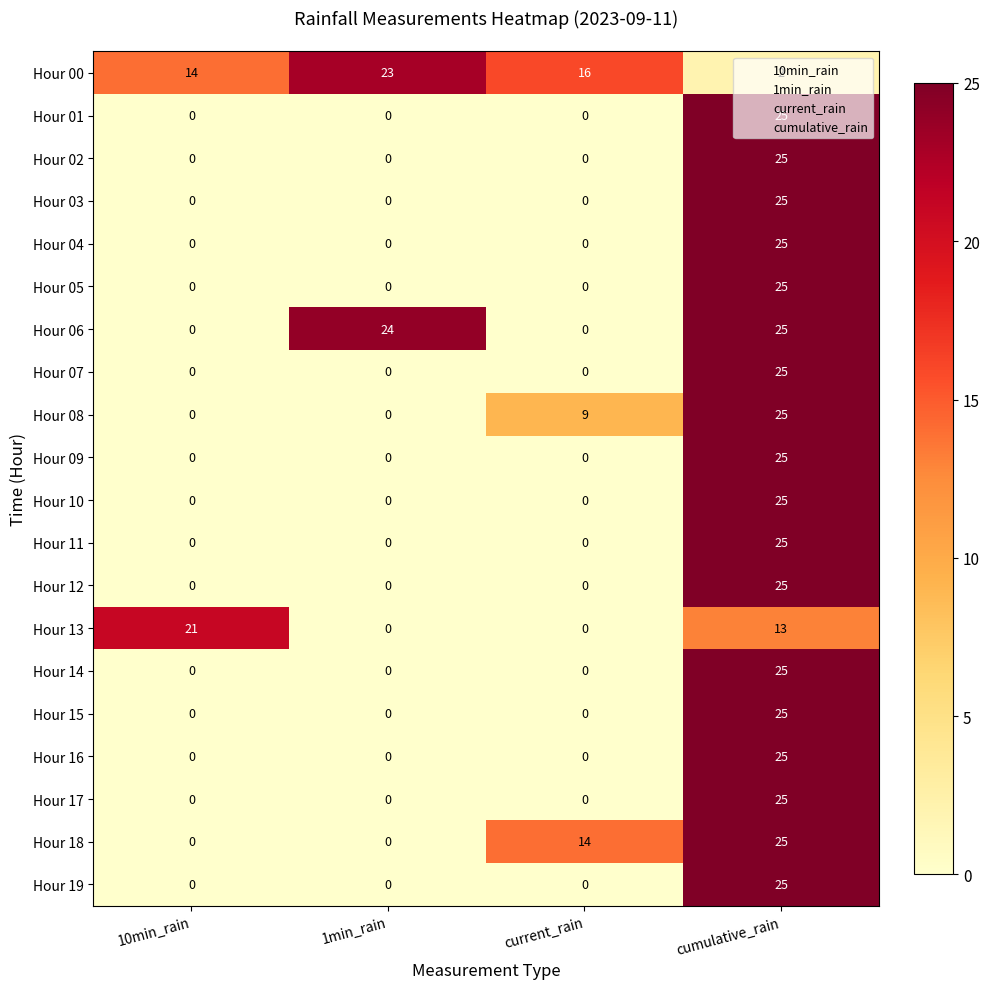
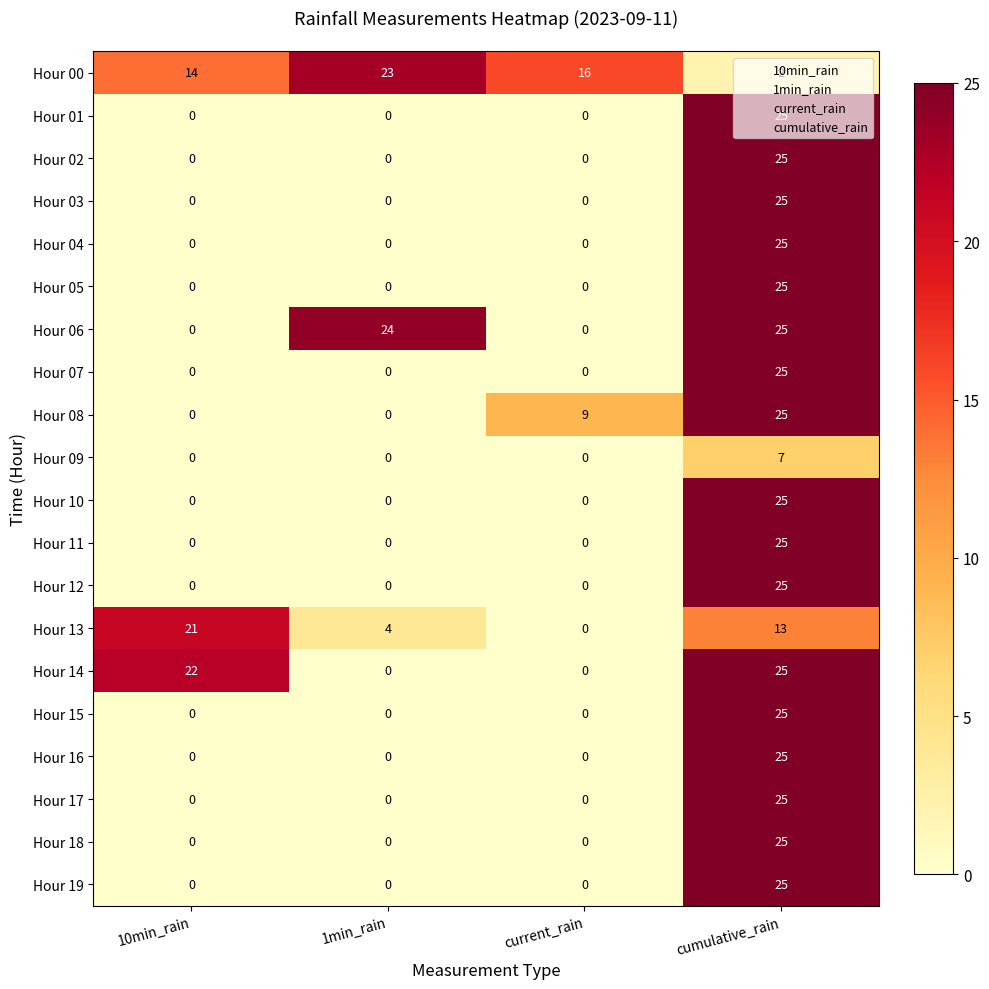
  {
    "Hour 00": {
      "10min_rain": 14,
      "1min_rain": 23,
      "current_rain": 16
    },
    "Hour 01": {
      "10min_rain": 0,
      "1min_rain": 0,
      "current_rain": 0
    },
    "Hour 02": {
      "10min_rain": 0,
      "1min_rain": 0,
      "current_rain": 0,
      "cumulative_rain": 25
    },
    "Hour 03": {
      "10min_rain": 0,
      "1min_rain": 0,
      "current_rain": 0,
      "cumulative_rain": 25
    },
    "Hour 04": {
      "10min_rain": 0,
      "1min_rain": 0,
      "current_rain": 0,
      "cumulative_rain": 25
    },
    "Hour 05": {
      "10min_rain": 0,
      "1min_rain": 0,
      "current_rain": 0,
      "cumulative_rain": 25
    },
    "Hour 06": {
      "10min_rain": 0,
      "1min_rain": 24,
      "current_rain": 0,
      "cumulative_rain": 25
    },
    "Hour 07": {
      "10min_rain": 0,
      "1min_rain": 0,
      "current_rain": 0,
      "cumulative_rain": 25
    },
    "Hour 08": {
      "10min_rain": 0,
      "1min_rain": 0,
      "current_rain": 9,
      "cumulative_rain": 25
    },
    "Hour 09": {
      "10min_rain": 0,
      "1min_rain": 0,
      "current_rain": 0,
-     "cumulative_rain": 25
+     "cumulative_rain": 7
    },
    "Hour 10": {
      "10min_rain": 0,
      "1min_rain": 0,
      "current_rain": 0,
      "cumulative_rain": 25
    },
    "Hour 11": {
      "10min_rain": 0,
      "1min_rain": 0,
      "current_rain": 0,
      "cumulative_rain": 25
    },
    "Hour 12": {
      "10min_rain": 0,
      "1min_rain": 0,
      "current_rain": 0,
      "cumulative_rain": 25
    },
    "Hour 13": {
      "10min_rain": 21,
-     "1min_rain": 0,
+     "1min_rain": 4,
      "current_rain": 0,
      "cumulative_rain": 13
    },
    "Hour 14": {
-     "10min_rain": 0,
+     "10min_rain": 22,
      "1min_rain": 0,
      "current_rain": 0,
      "cumulative_rain": 25
    },
    "Hour 15": {
      "10min_rain": 0,
      "1min_rain": 0,
      "current_rain": 0,
      "cumulative_rain": 25
    },
    "Hour 16": {
      "10min_rain": 0,
      "1min_rain": 0,
      "current_rain": 0,
      "cumulative_rain": 25
    },
    "Hour 17": {
      "10min_rain": 0,
      "1min_rain": 0,
      "current_rain": 0,
      "cumulative_rain": 25
    },
    "Hour 18": {
      "10min_rain": 0,
      "1min_rain": 0,
-     "current_rain": 14,
+     "current_rain": 0,
      "cumulative_rain": 25
    },
    "Hour 19": {
      "10min_rain": 0,
      "1min_rain": 0,
      "current_rain": 0,
      "cumulative_rain": 25
    }
  }
